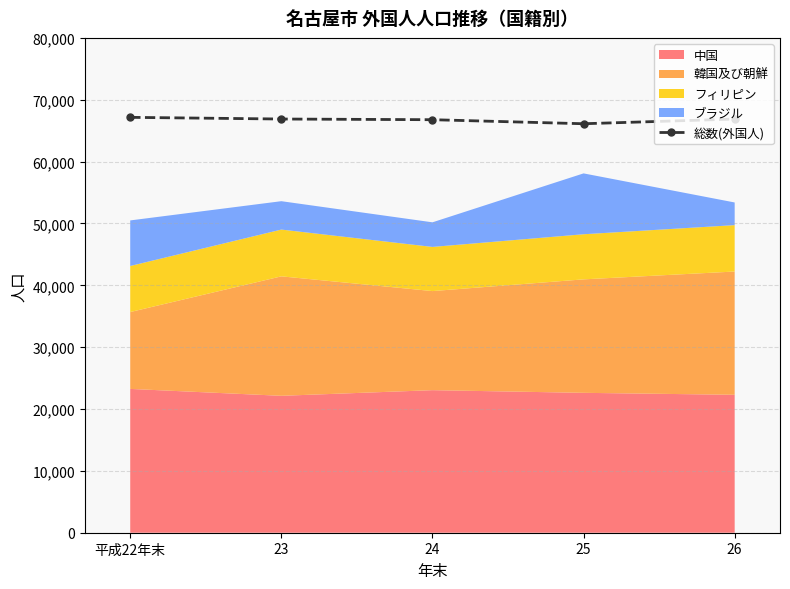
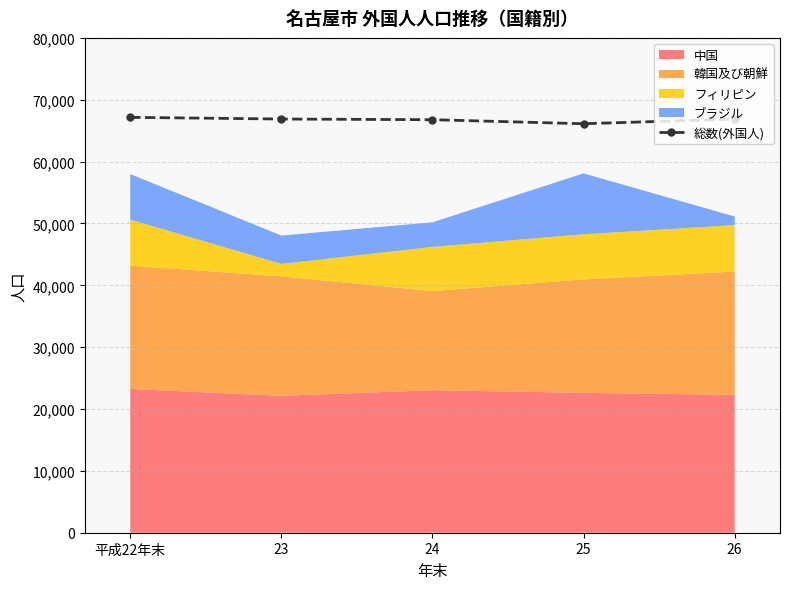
  {
    "総数(外国人)": {
      "平成22年末": "67,000",
      "23": "67,000",
      "24": "67,000",
      "25": "66,000"
    },
    "中国": {
      "平成22年末": "23,000",
      "23": "22,000",
      "24": "23,000",
      "25": "23,000",
      "26": "22,000"
    },
    "韓国及び朝鮮": {
-     "平成22年末": "12,000",
+     "平成22年末": "20,000",
      "23": "19,000",
      "24": "16,000",
      "25": "18,000",
      "26": "20,000"
    },
    "フィリピン": {
      "平成22年末": "7,000",
-     "23": "8,000",
+     "23": "2,000",
      "24": "7,000",
      "25": "7,000",
      "26": "8,000"
    },
    "ブラジル": {
      "平成22年末": "7,000",
      "23": "5,000",
      "24": "4,000",
      "25": "10,000",
-     "26": "4,000"
+     "26": "1,000"
    }
  }
